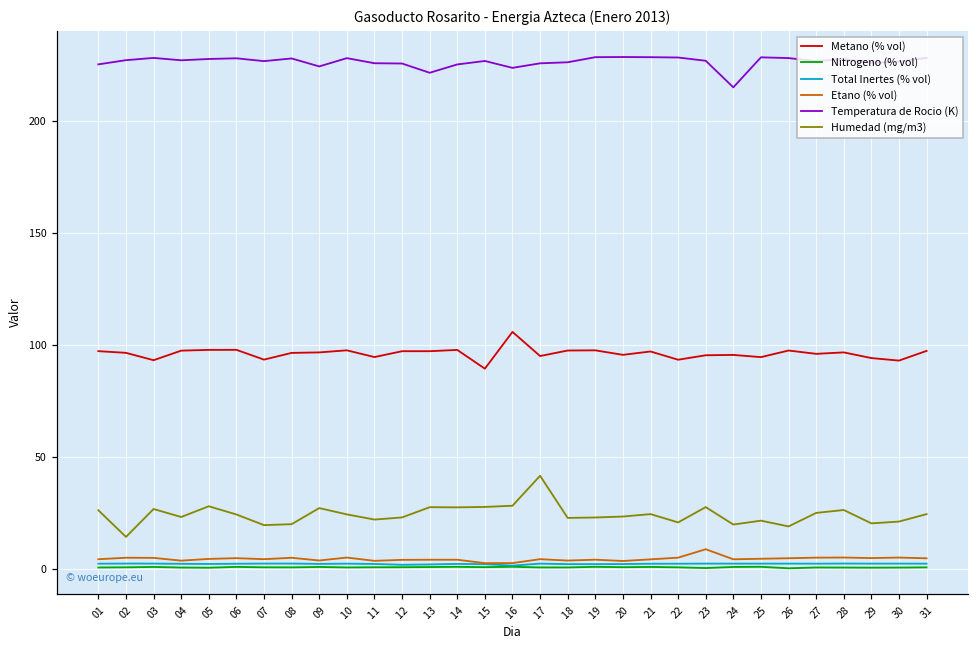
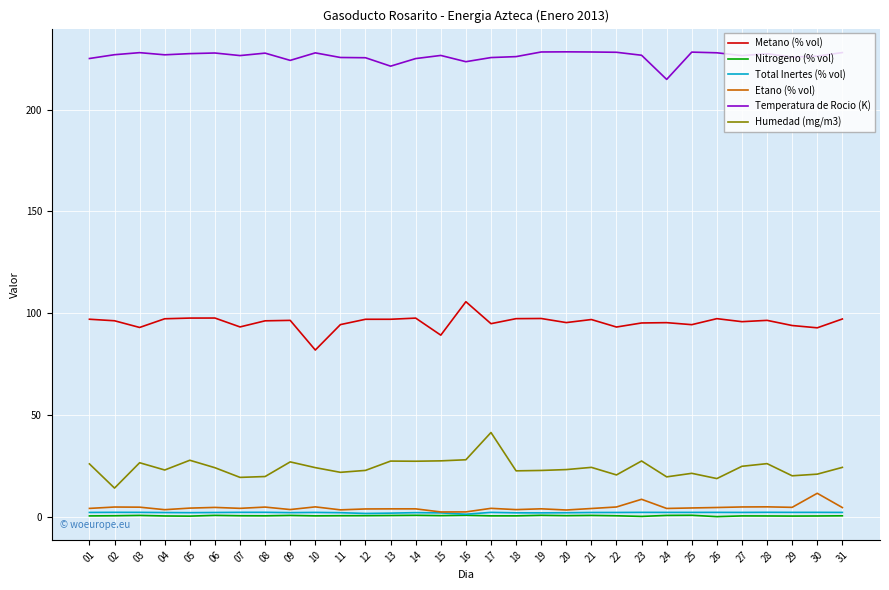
  {
    "Metano (% vol)": {
      "01": 97,
      "02": 96,
      "03": 93,
      "04": 97,
      "05": 98,
      "06": 98,
      "07": 93,
      "08": 96,
      "09": 97,
-     "10": 98,
+     "10": 82,
      "11": 95,
      "12": 97,
      "13": 97,
      "14": 98,
      "15": 89,
      "16": 106,
      "17": 95,
      "18": 97,
      "19": 98,
      "20": 96,
      "21": 97,
      "22": 93,
      "23": 95,
      "24": 95,
      "25": 94,
      "26": 97,
      "27": 96,
      "28": 97,
      "29": 94,
      "30": 93,
      "31": 97
    },
    "Nitrogeno (% vol)": {
      "01": 1,
      "02": 1,
      "03": 1,
      "04": 1,
      "05": 1,
      "06": 1,
      "07": 1,
      "08": 1,
      "09": 1,
      "10": 1,
      "11": 1,
      "14": 1,
      "15": 1,
      "17": 1,
      "18": 1,
      "20": 1,
      "21": 1,
      "22": 1,
      "23": 0,
      "24": 1,
      "25": 1,
      "26": 0,
      "27": 1,
      "28": 1,
      "29": 1,
      "30": 1,
      "31": 1
    },
    "Total Inertes (% vol)": {
      "01": 2,
      "02": 2,
      "03": 2,
      "04": 2,
      "05": 2,
      "06": 2,
      "07": 2,
      "08": 2,
      "09": 2,
      "10": 2,
      "11": 2,
      "14": 2,
      "17": 2,
      "18": 2,
      "20": 2,
      "21": 2,
      "22": 2,
      "23": 2,
      "24": 2,
      "25": 2,
      "26": 2,
      "27": 2,
      "28": 2,
      "29": 2,
      "30": 2,
      "31": 2
    },
    "Etano (% vol)": {
      "01": 4,
      "02": 5,
      "03": 5,
      "04": 4,
      "05": 4,
      "06": 5,
      "07": 4,
      "08": 5,
      "09": 4,
      "10": 5,
      "11": 4,
      "12": 4,
      "13": 4,
      "14": 4,
      "17": 4,
      "18": 4,
      "19": 4,
      "20": 4,
      "21": 4,
      "22": 5,
      "23": 9,
      "24": 4,
      "25": 5,
      "26": 5,
      "27": 5,
      "28": 5,
      "29": 5,
-     "30": 5,
+     "30": 12,
      "31": 5
    },
    "Temperatura de Rocio (K)": {
      "01": 225,
      "02": 227,
      "03": 228,
      "04": 227,
      "05": 227,
      "06": 228,
      "07": 226,
      "08": 228,
      "09": 224,
      "10": 228,
      "11": 226,
      "12": 225,
      "13": 221,
      "14": 225,
      "15": 227,
      "16": 223,
      "17": 226,
      "18": 226,
      "19": 228,
      "20": 228,
      "21": 228,
      "22": 228,
      "23": 227,
      "24": 215,
      "25": 228,
      "26": 228
    },
    "Humedad (mg/m3)": {
      "01": 26,
      "02": 14,
      "03": 27,
      "04": 23,
      "05": 28,
      "06": 24,
      "07": 20,
      "08": 20,
      "09": 27,
      "10": 24,
      "11": 22,
      "12": 23,
      "13": 28,
      "14": 27,
      "15": 28,
      "16": 28,
      "17": 42,
      "18": 23,
      "19": 23,
      "20": 23,
      "21": 24,
      "22": 21,
      "23": 28,
      "24": 20,
      "25": 22,
      "26": 19,
      "27": 25,
      "28": 26,
      "29": 20,
      "30": 21,
      "31": 24
    }
  }
